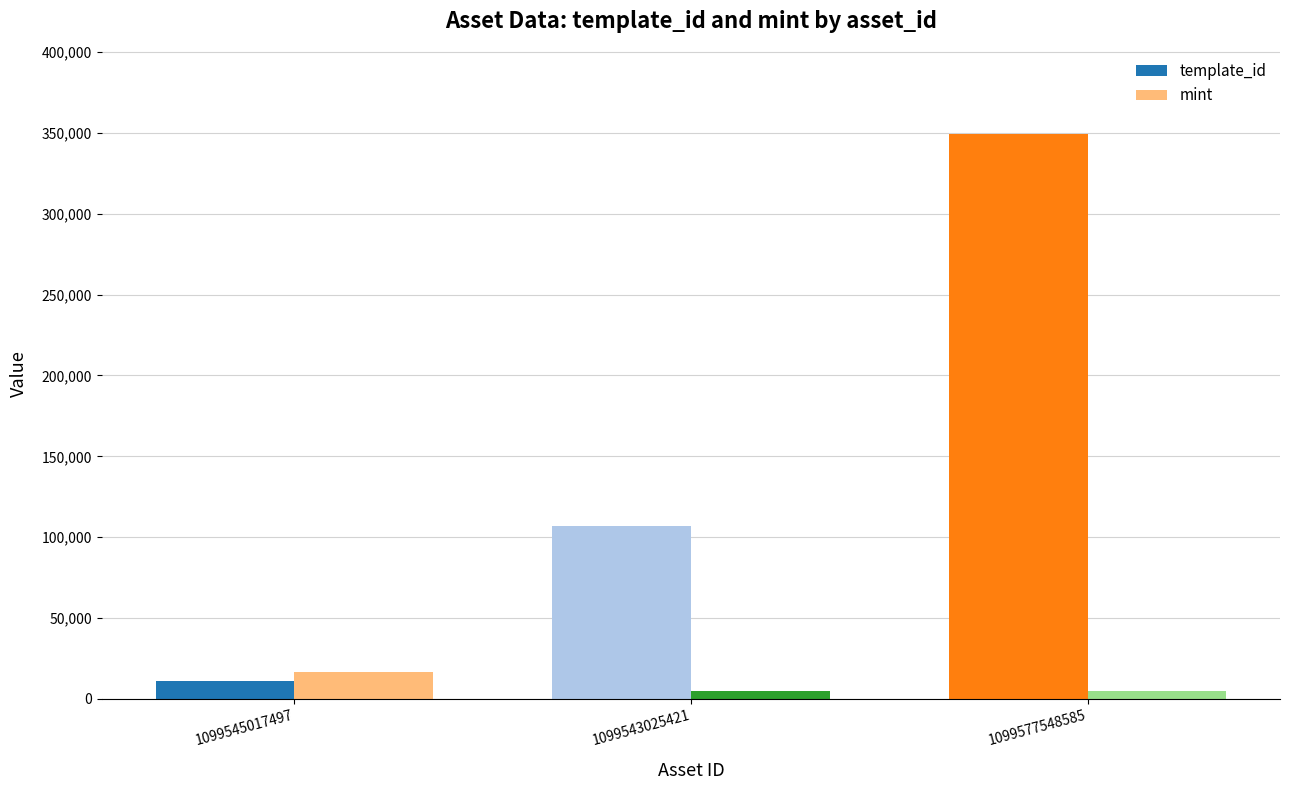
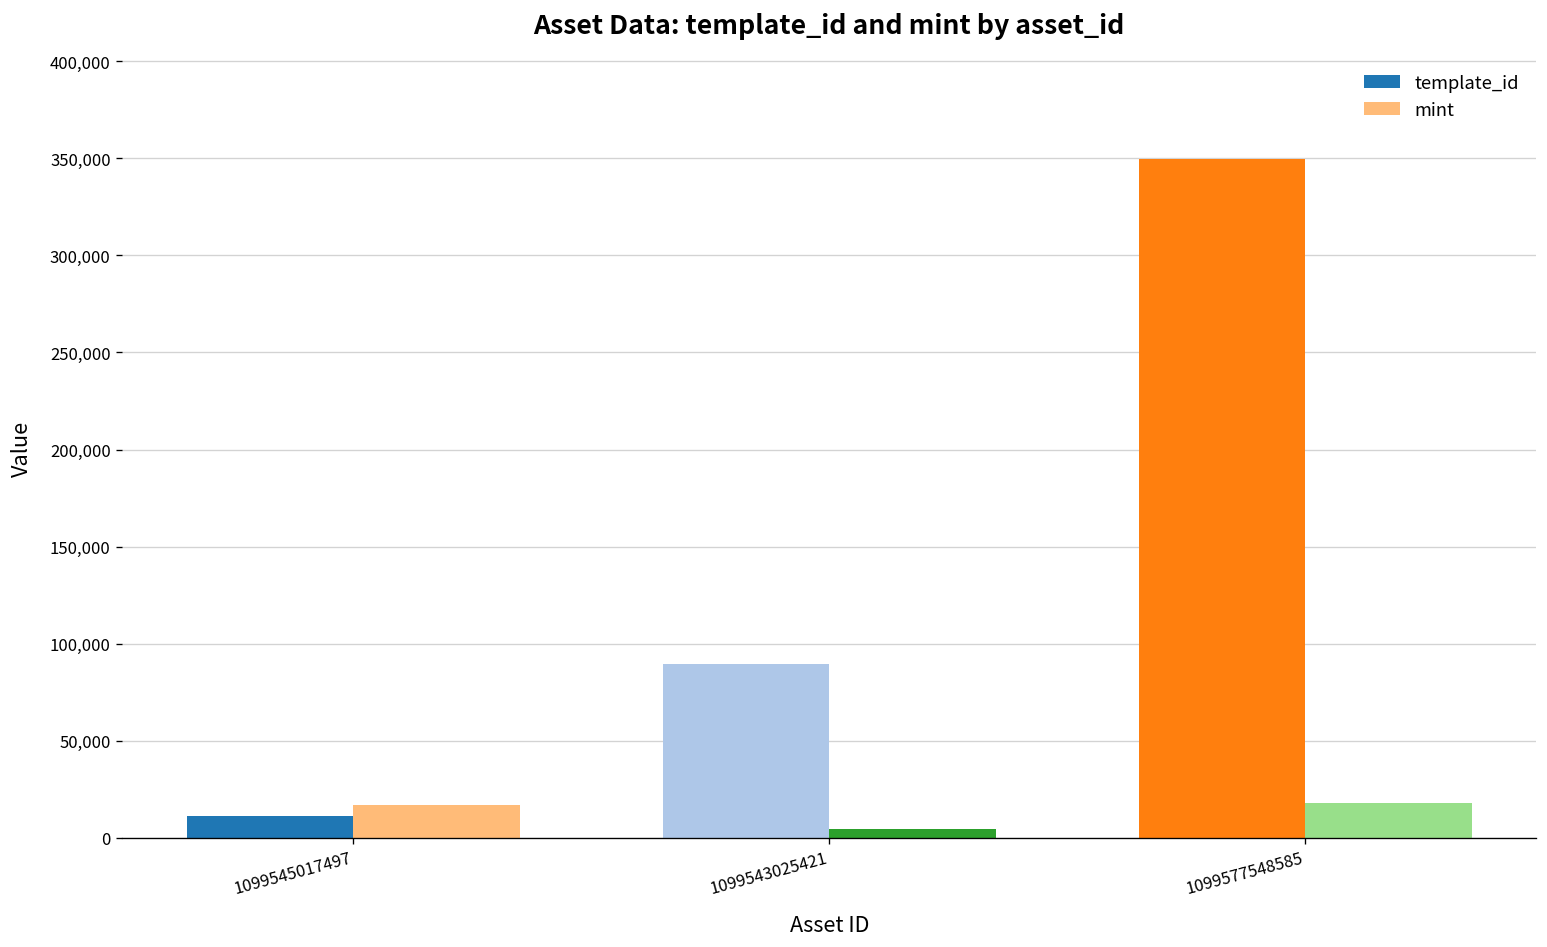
  {
    "template_id": {
      "1099545017497": "11,000",
-     "1099543025421": "107,000",
+     "1099543025421": "89,000",
      "1099577548585": "350,000"
    },
    "mint": {
      "1099545017497": "17,000",
      "1099543025421": "5,000",
-     "1099577548585": "5,000"
+     "1099577548585": "18,000"
    }
  }
